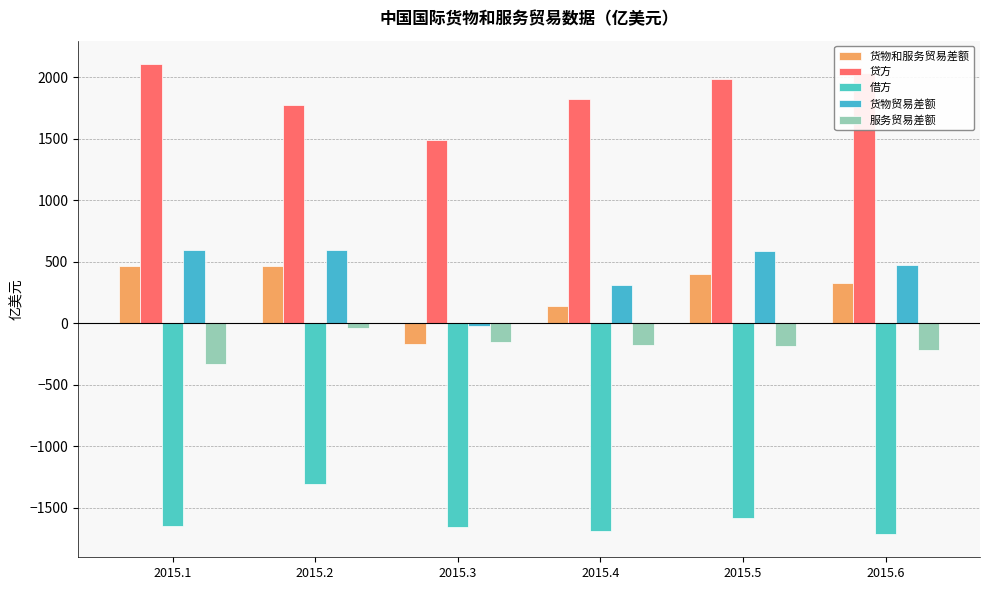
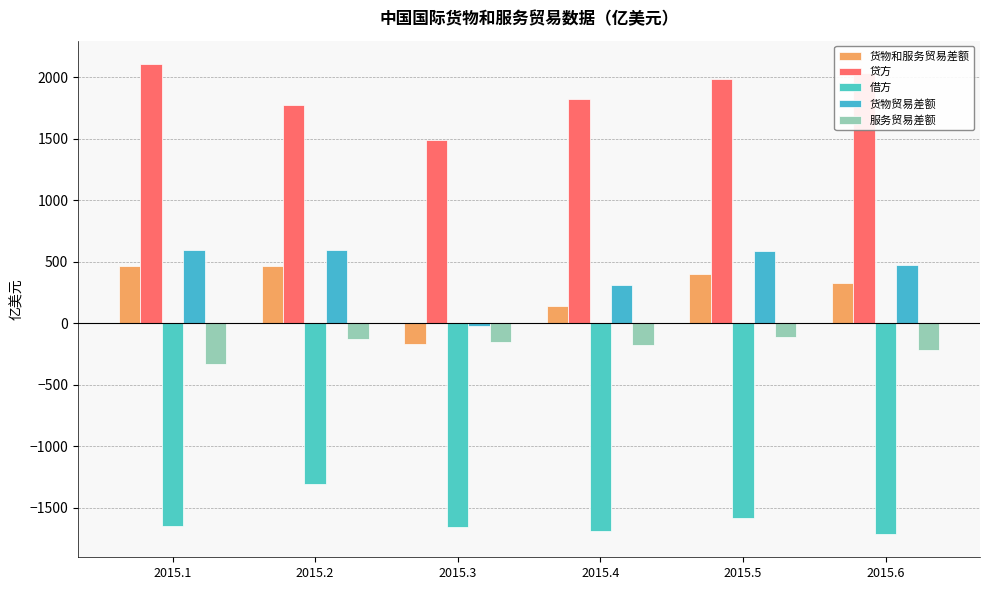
  {
    "服务贸易差额": {
      "2015.1": -330,
-     "2015.2": -30,
+     "2015.2": -130,
      "2015.3": -150,
      "2015.4": -170,
-     "2015.5": -180,
+     "2015.5": -110,
      "2015.6": -220
    }
  }
